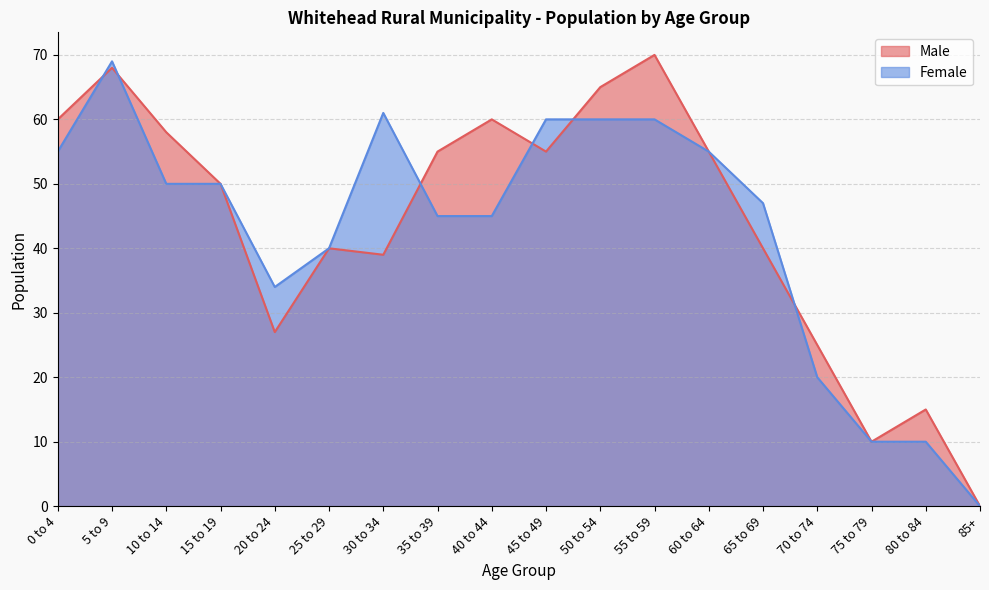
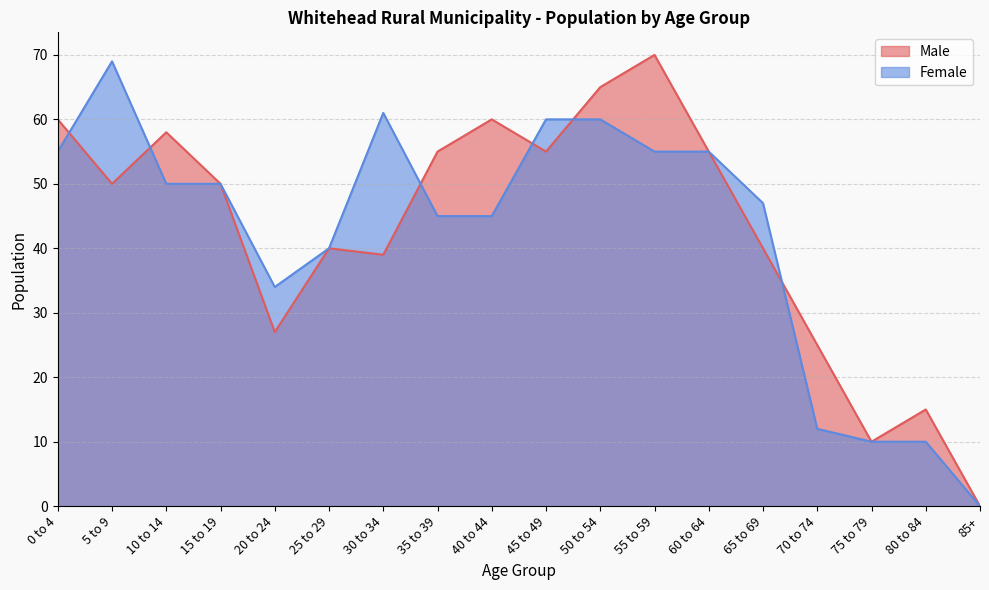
  {
    "Male": {
      "0 to 4": 60,
-     "5 to 9": 68,
+     "5 to 9": 50,
      "10 to 14": 58,
      "20 to 24": 27,
      "30 to 34": 39,
      "35 to 39": 55,
      "40 to 44": 60,
      "45 to 49": 55,
      "50 to 54": 65,
      "55 to 59": 70,
      "65 to 69": 40,
      "70 to 74": 25,
      "80 to 84": 15
    },
    "Female": {
      "0 to 4": 55,
      "5 to 9": 69,
      "10 to 14": 50,
      "20 to 24": 34,
      "30 to 34": 61,
      "35 to 39": 45,
      "40 to 44": 45,
      "45 to 49": 60,
      "50 to 54": 60,
-     "55 to 59": 60,
+     "55 to 59": 55,
      "65 to 69": 47,
-     "70 to 74": 20,
+     "70 to 74": 12,
      "80 to 84": 10
    }
  }
